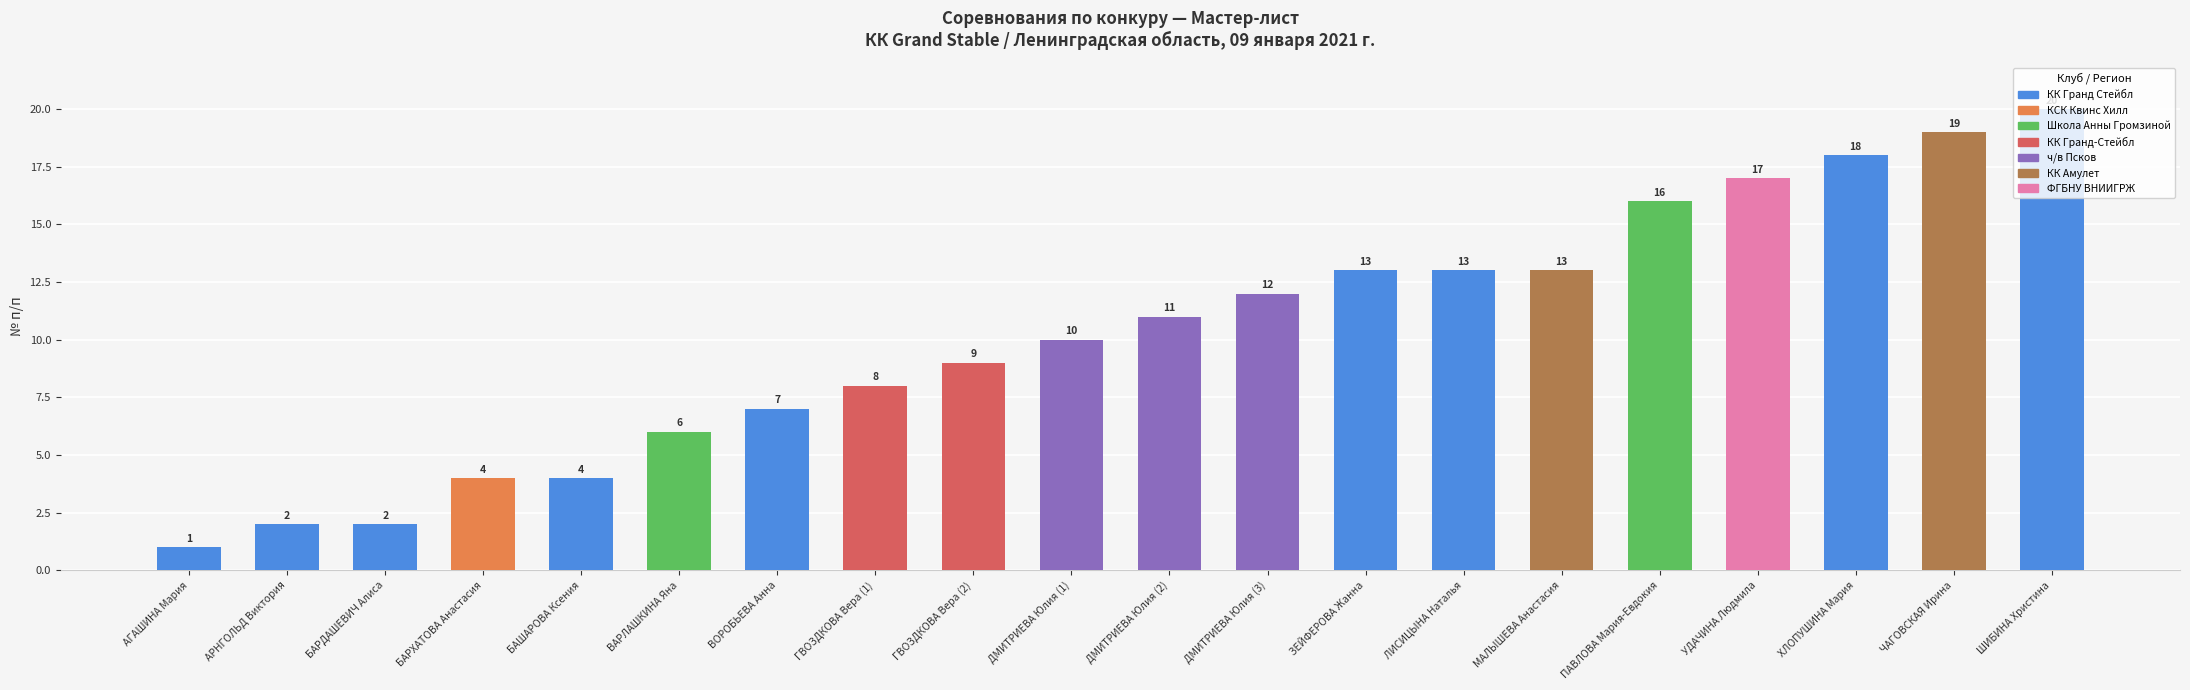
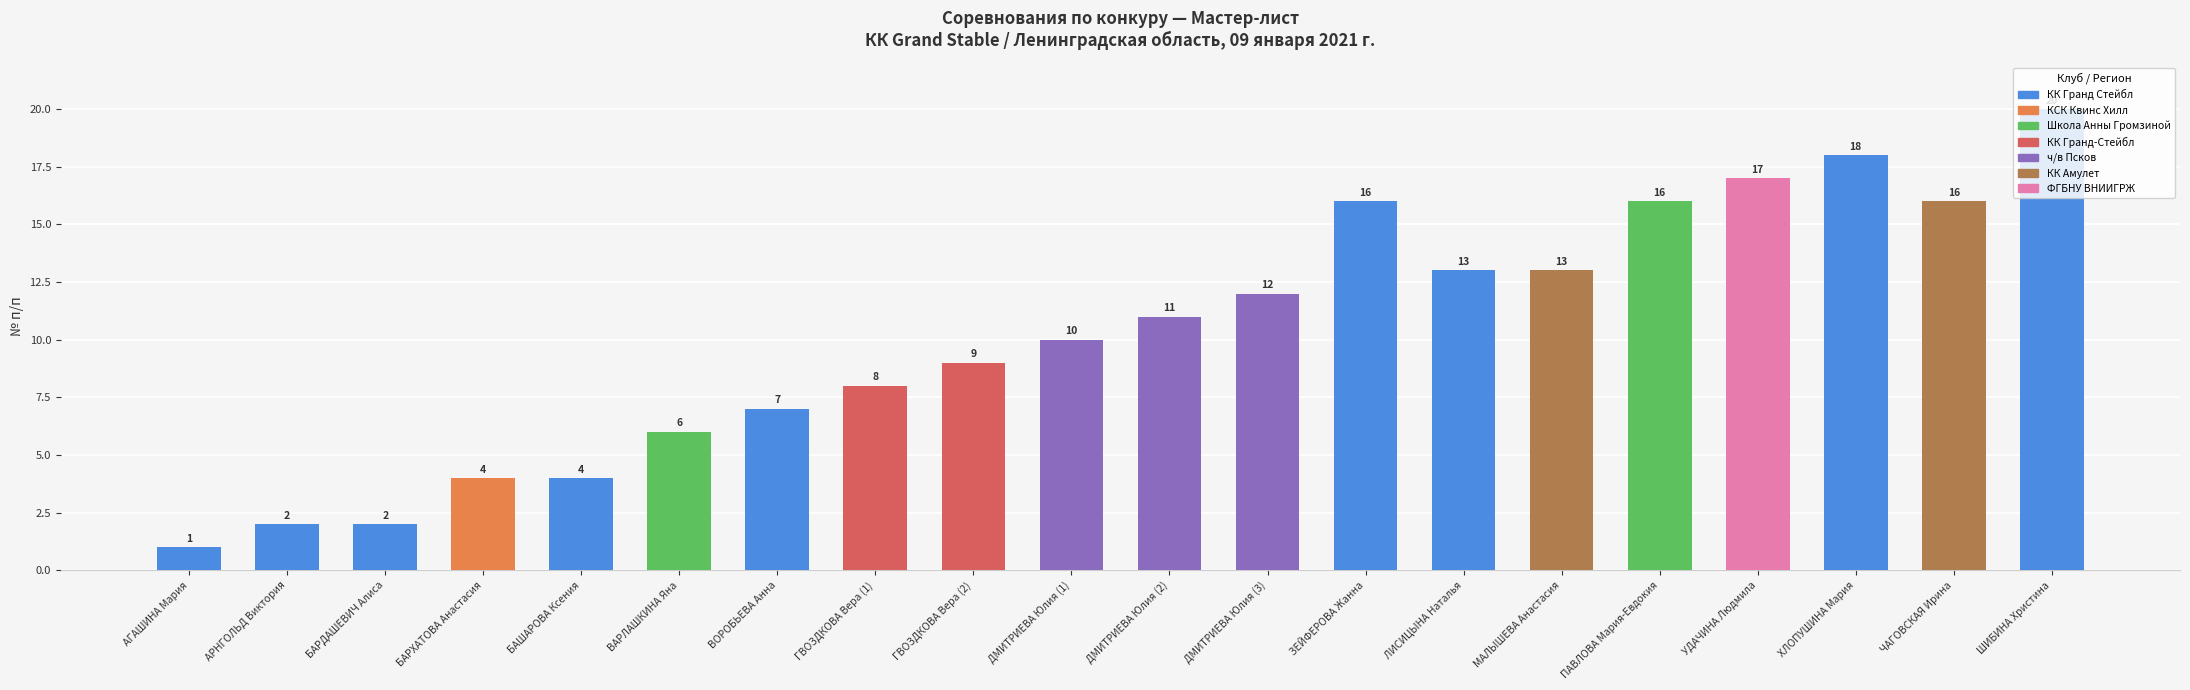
  {
    "АГАШИНА Мария": 1,
    "АРНГОЛЬД Виктория": 2,
    "БАРДАШЕВИЧ Алиса": 2,
    "БАРХАТОВА Анастасия": 4,
    "БАШАРОВА Ксения": 4,
    "ВАРЛАШКИНА Яна": 6,
    "ВОРОБЬЕВА Анна": 7,
    "ГВОЗДКОВА Вера (1)": 8,
    "ГВОЗДКОВА Вера (2)": 9,
    "ДМИТРИЕВА Юлия (1)": 10,
    "ДМИТРИЕВА Юлия (2)": 11,
    "ДМИТРИЕВА Юлия (3)": 12,
-   "ЗЕЙФЕРОВА Жанна": 13,
+   "ЗЕЙФЕРОВА Жанна": 16,
    "ЛИСИЦЫНА Наталья": 13,
    "МАЛЫШЕВА Анастасия": 13,
    "ПАВЛОВА Мария-Евдокия": 16,
    "УДАЧИНА Людмила": 17,
    "ХЛОПУШИНА Мария": 18,
-   "ЧАГОВСКАЯ Ирина": 19
+   "ЧАГОВСКАЯ Ирина": 16
  }
